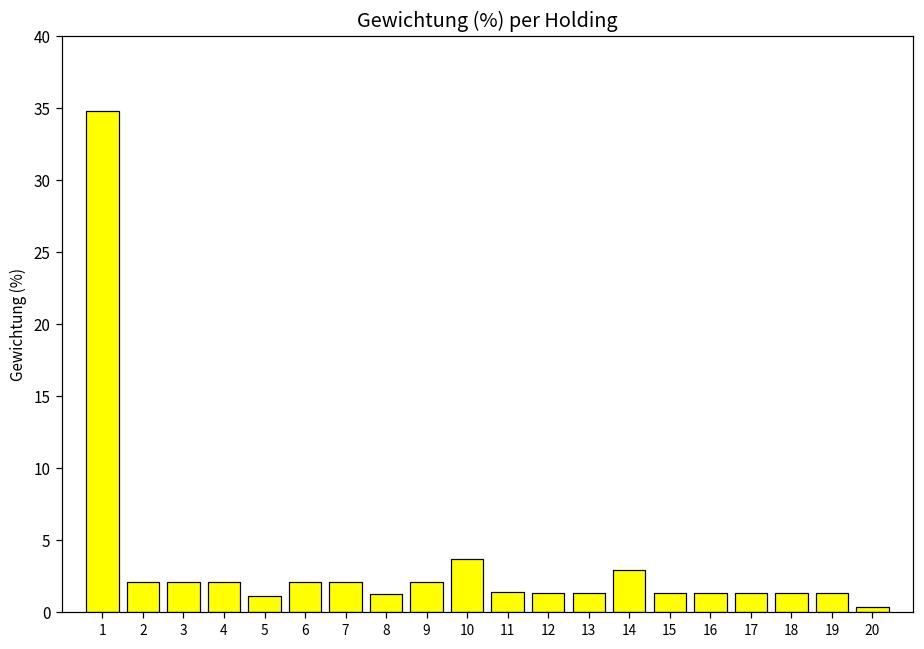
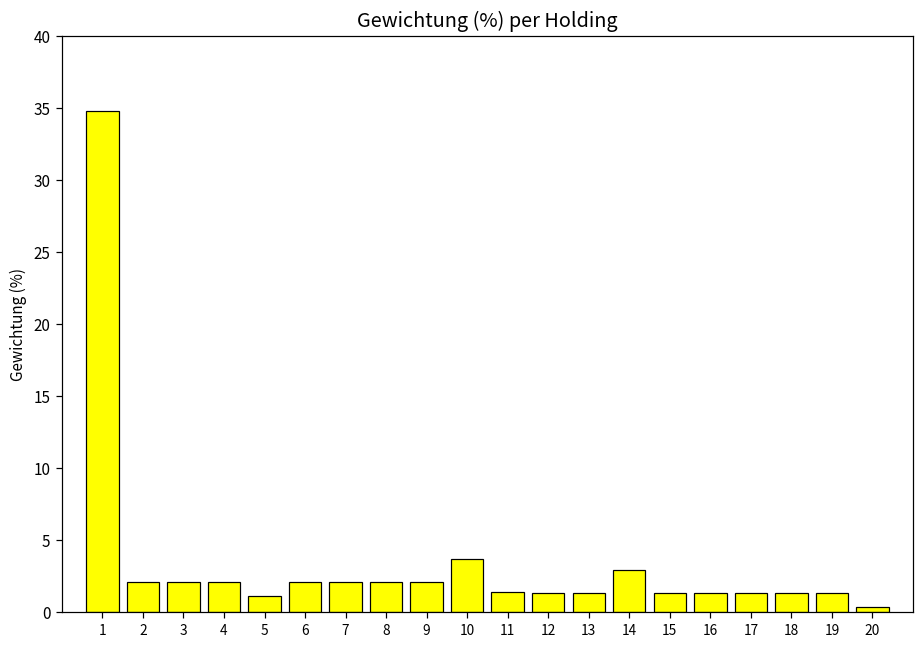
  {
    "1": 34.8,
    "2": 2.1,
    "3": 2.1,
    "4": 2.1,
    "5": 1.1,
    "6": 2.1,
    "7": 2.1,
-   "8": 1.2,
+   "8": 2.1,
    "9": 2.1,
    "10": 3.7,
    "11": 1.4,
    "12": 1.4,
    "13": 1.4,
    "14": 2.9,
    "15": 1.3,
    "16": 1.3,
    "17": 1.3,
    "18": 1.3,
    "19": 1.3,
    "20": 0.4
  }
